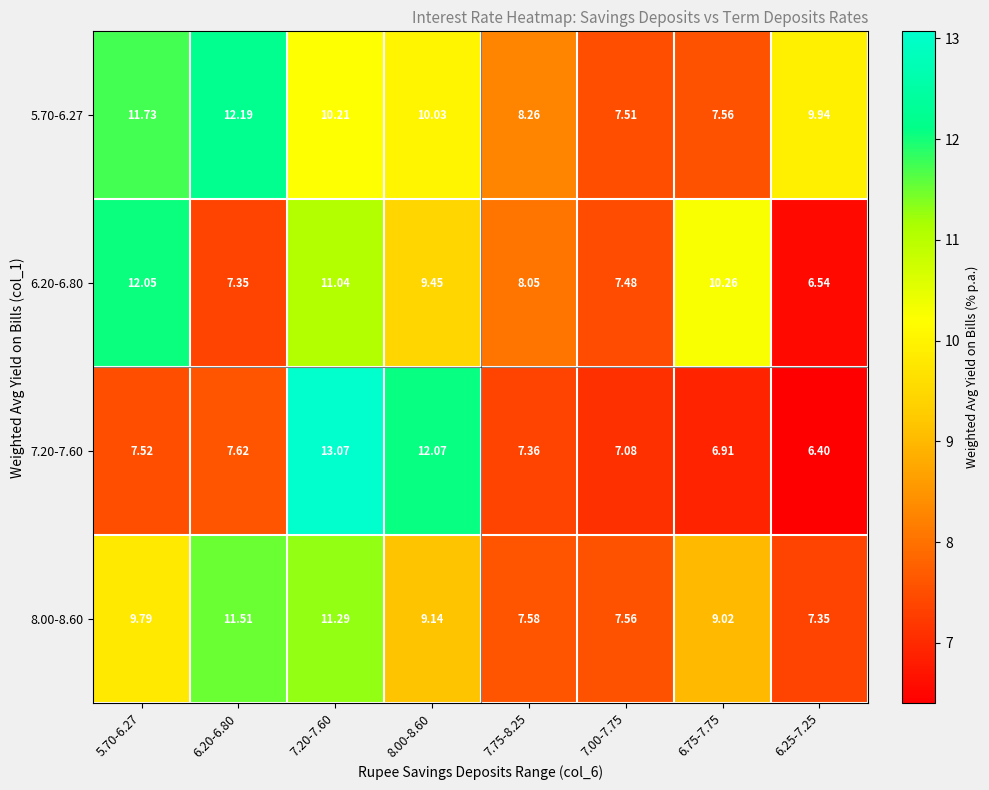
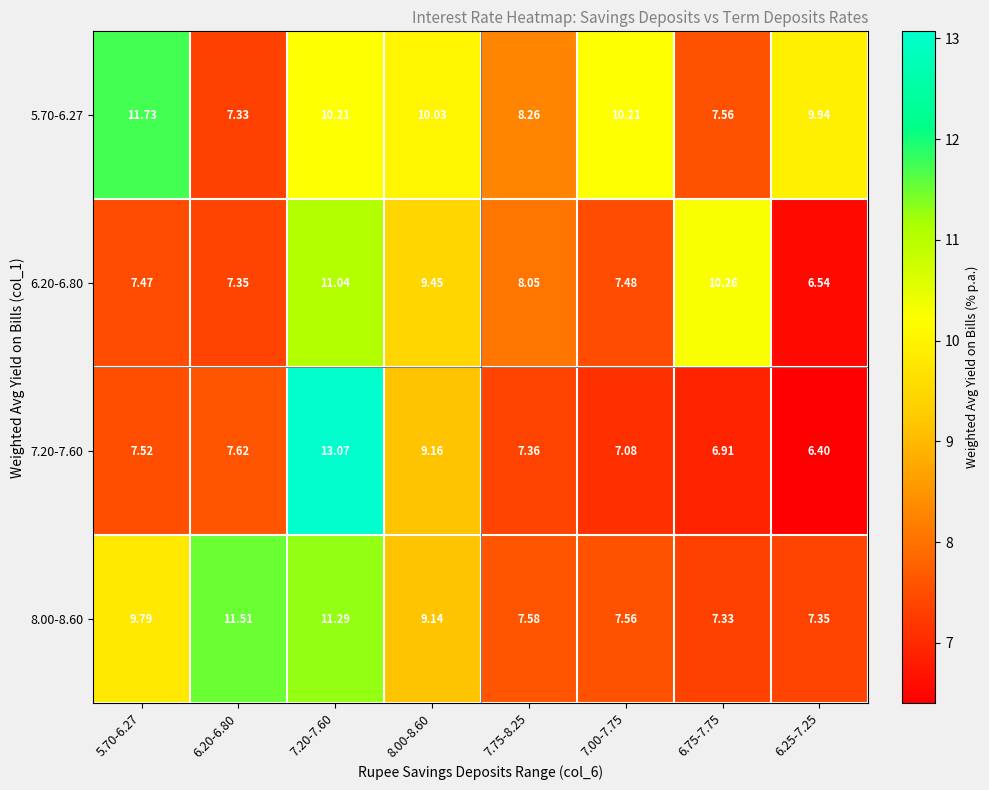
  {
    "5.70-6.27": {
      "5.70-6.27": 11.73,
-     "6.20-6.80": 12.19,
+     "6.20-6.80": 7.33,
      "7.20-7.60": 10.21,
      "8.00-8.60": 10.03,
      "7.75-8.25": 8.26,
-     "7.00-7.75": 7.51,
+     "7.00-7.75": 10.21,
      "6.75-7.75": 7.56,
      "6.25-7.25": 9.94
    },
    "6.20-6.80": {
-     "5.70-6.27": 12.05,
+     "5.70-6.27": 7.47,
      "6.20-6.80": 7.35,
      "7.20-7.60": 11.04,
      "8.00-8.60": 9.45,
      "7.75-8.25": 8.05,
      "7.00-7.75": 7.48,
      "6.75-7.75": 10.26,
      "6.25-7.25": 6.54
    },
    "7.20-7.60": {
      "5.70-6.27": 7.52,
      "6.20-6.80": 7.62,
      "7.20-7.60": 13.07,
-     "8.00-8.60": 12.07,
+     "8.00-8.60": 9.16,
      "7.75-8.25": 7.36,
      "7.00-7.75": 7.08,
      "6.75-7.75": 6.91,
      "6.25-7.25": 6.40
    },
    "8.00-8.60": {
      "5.70-6.27": 9.79,
      "6.20-6.80": 11.51,
      "7.20-7.60": 11.29,
      "8.00-8.60": 9.14,
      "7.75-8.25": 7.58,
      "7.00-7.75": 7.56,
-     "6.75-7.75": 9.02,
+     "6.75-7.75": 7.33,
      "6.25-7.25": 7.35
    }
  }
